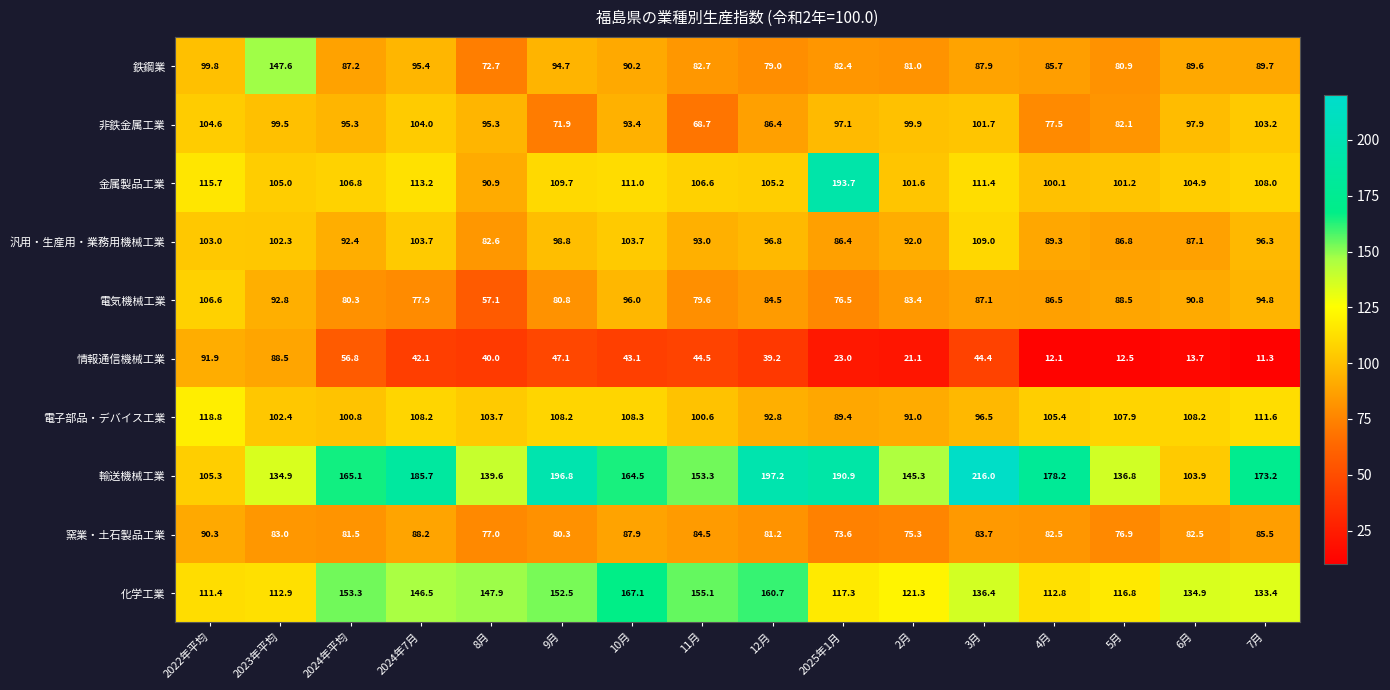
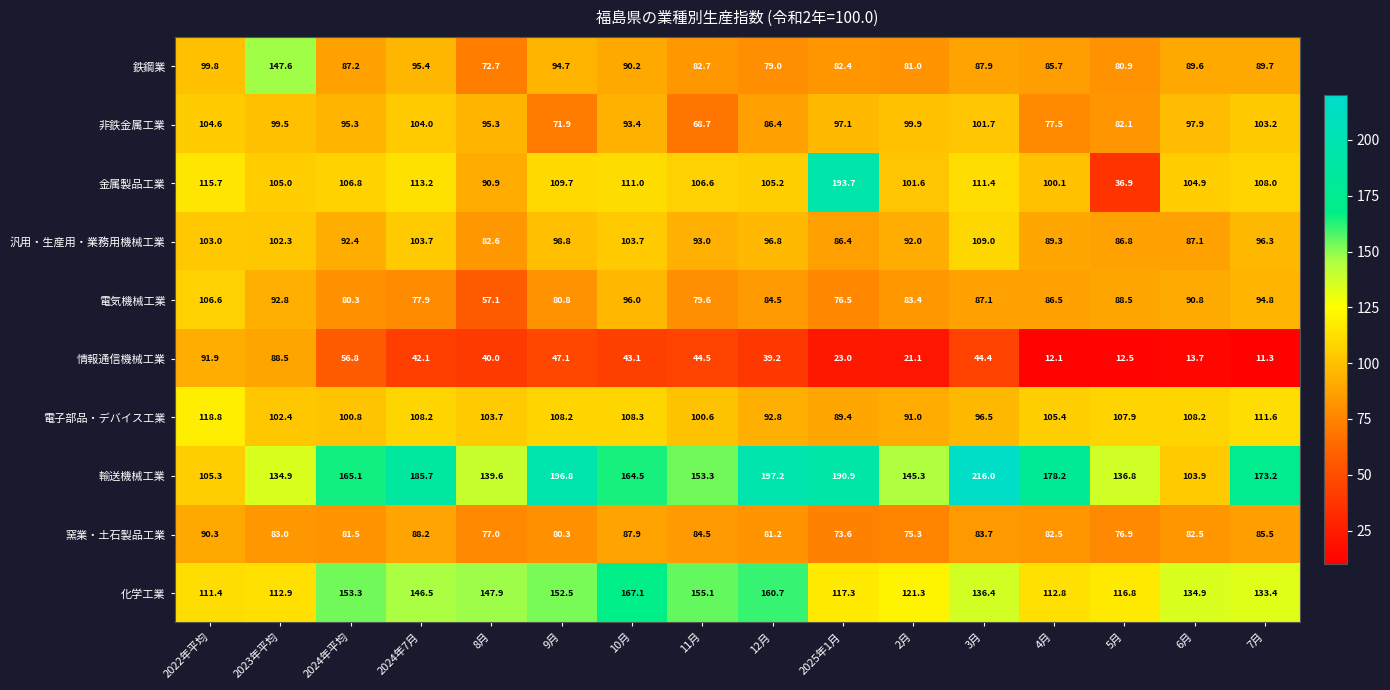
  {
    "鉄鋼業": {
      "2022年平均": 99.8,
      "2023年平均": 147.6,
      "2024年平均": 87.2,
      "2024年7月": 95.4,
      "8月": 72.7,
      "9月": 94.7,
      "10月": 90.2,
      "11月": 82.7,
      "12月": 79.0,
      "2025年1月": 82.4,
      "2月": 81.0,
      "3月": 87.9,
      "4月": 85.7,
      "5月": 80.9,
      "6月": 89.6,
      "7月": 89.7
    },
    "非鉄金属工業": {
      "2022年平均": 104.6,
      "2023年平均": 99.5,
      "2024年平均": 95.3,
      "2024年7月": 104.0,
      "8月": 95.3,
      "9月": 71.9,
      "10月": 93.4,
      "11月": 68.7,
      "12月": 86.4,
      "2025年1月": 97.1,
      "2月": 99.9,
      "3月": 101.7,
      "4月": 77.5,
      "5月": 82.1,
      "6月": 97.9,
      "7月": 103.2
    },
    "金属製品工業": {
      "2022年平均": 115.7,
      "2023年平均": 105.0,
      "2024年平均": 106.8,
      "2024年7月": 113.2,
      "8月": 90.9,
      "9月": 109.7,
      "10月": 111.0,
      "11月": 106.6,
      "12月": 105.2,
      "2025年1月": 193.7,
      "2月": 101.6,
      "3月": 111.4,
      "4月": 100.1,
-     "5月": 101.2,
+     "5月": 36.9,
      "6月": 104.9,
      "7月": 108.0
    },
    "汎用・生産用・業務用機械工業": {
      "2022年平均": 103.0,
      "2023年平均": 102.3,
      "2024年平均": 92.4,
      "2024年7月": 103.7,
      "8月": 82.6,
      "9月": 98.8,
      "10月": 103.7,
      "11月": 93.0,
      "12月": 96.8,
      "2025年1月": 86.4,
      "2月": 92.0,
      "3月": 109.0,
      "4月": 89.3,
      "5月": 86.8,
      "6月": 87.1,
      "7月": 96.3
    },
    "電気機械工業": {
      "2022年平均": 106.6,
      "2023年平均": 92.8,
      "2024年平均": 80.3,
      "2024年7月": 77.9,
      "8月": 57.1,
      "9月": 80.8,
      "10月": 96.0,
      "11月": 79.6,
      "12月": 84.5,
      "2025年1月": 76.5,
      "2月": 83.4,
      "3月": 87.1,
      "4月": 86.5,
      "5月": 88.5,
      "6月": 90.8,
      "7月": 94.8
    },
    "情報通信機械工業": {
      "2022年平均": 91.9,
      "2023年平均": 88.5,
      "2024年平均": 56.8,
      "2024年7月": 42.1,
      "8月": 40.0,
      "9月": 47.1,
      "10月": 43.1,
      "11月": 44.5,
      "12月": 39.2,
      "2025年1月": 23.0,
      "2月": 21.1,
      "3月": 44.4,
      "4月": 12.1,
      "5月": 12.5,
      "6月": 13.7,
      "7月": 11.3
    },
    "電子部品・デバイス工業": {
      "2022年平均": 118.8,
      "2023年平均": 102.4,
      "2024年平均": 100.8,
      "2024年7月": 108.2,
      "8月": 103.7,
      "9月": 108.2,
      "10月": 108.3,
      "11月": 100.6,
      "12月": 92.8,
      "2025年1月": 89.4,
      "2月": 91.0,
      "3月": 96.5,
      "4月": 105.4,
      "5月": 107.9,
      "6月": 108.2,
      "7月": 111.6
    },
    "輸送機械工業": {
      "2022年平均": 105.3,
      "2023年平均": 134.9,
      "2024年平均": 165.1,
      "2024年7月": 185.7,
      "8月": 139.6,
      "9月": 196.8,
      "10月": 164.5,
      "11月": 153.3,
      "12月": 197.2,
      "2025年1月": 190.9,
      "2月": 145.3,
      "3月": 216.0,
      "4月": 178.2,
      "5月": 136.8,
      "6月": 103.9,
      "7月": 173.2
    },
    "窯業・土石製品工業": {
      "2022年平均": 90.3,
      "2023年平均": 83.0,
      "2024年平均": 81.5,
      "2024年7月": 88.2,
      "8月": 77.0,
      "9月": 80.3,
      "10月": 87.9,
      "11月": 84.5,
      "12月": 81.2,
      "2025年1月": 73.6,
      "2月": 75.3,
      "3月": 83.7,
      "4月": 82.5,
      "5月": 76.9,
      "6月": 82.5,
      "7月": 85.5
    },
    "化学工業": {
      "2022年平均": 111.4,
      "2023年平均": 112.9,
      "2024年平均": 153.3,
      "2024年7月": 146.5,
      "8月": 147.9,
      "9月": 152.5,
      "10月": 167.1,
      "11月": 155.1,
      "12月": 160.7,
      "2025年1月": 117.3,
      "2月": 121.3,
      "3月": 136.4,
      "4月": 112.8,
      "5月": 116.8,
      "6月": 134.9,
      "7月": 133.4
    }
  }
